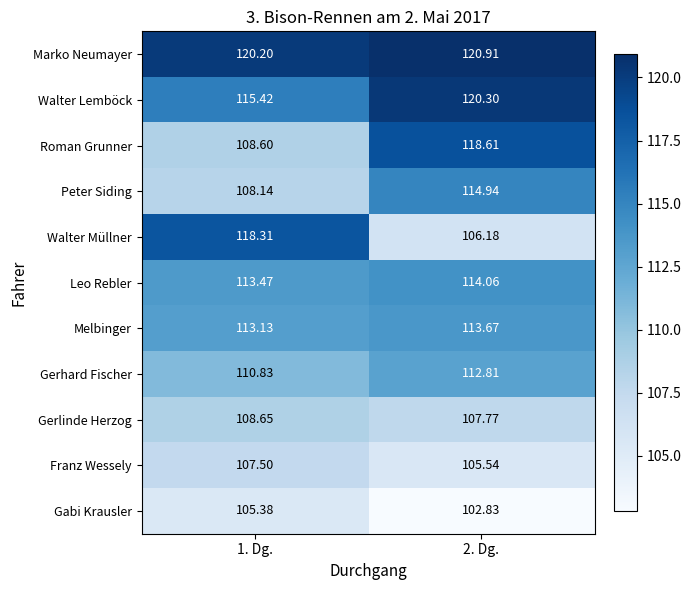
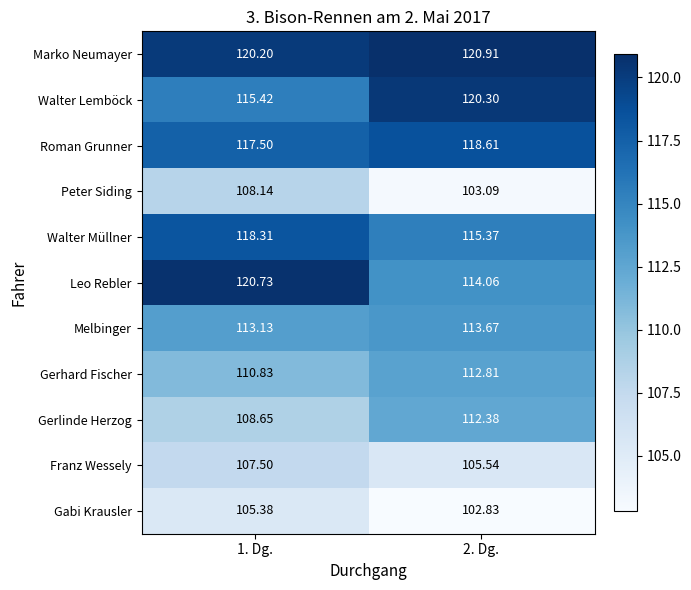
  {
    "Marko Neumayer": {
      "1. Dg.": 120.20,
      "2. Dg.": 120.91
    },
    "Walter Lemböck": {
      "1. Dg.": 115.42,
      "2. Dg.": 120.30
    },
    "Roman Grunner": {
-     "1. Dg.": 108.60,
+     "1. Dg.": 117.50,
      "2. Dg.": 118.61
    },
    "Peter Siding": {
      "1. Dg.": 108.14,
-     "2. Dg.": 114.94
+     "2. Dg.": 103.09
    },
    "Walter Müllner": {
      "1. Dg.": 118.31,
-     "2. Dg.": 106.18
+     "2. Dg.": 115.37
    },
    "Leo Rebler": {
-     "1. Dg.": 113.47,
+     "1. Dg.": 120.73,
      "2. Dg.": 114.06
    },
    "Melbinger": {
      "1. Dg.": 113.13,
      "2. Dg.": 113.67
    },
    "Gerhard Fischer": {
      "1. Dg.": 110.83,
      "2. Dg.": 112.81
    },
    "Gerlinde Herzog": {
      "1. Dg.": 108.65,
-     "2. Dg.": 107.77
+     "2. Dg.": 112.38
    },
    "Franz Wessely": {
      "1. Dg.": 107.50,
      "2. Dg.": 105.54
    },
    "Gabi Krausler": {
      "1. Dg.": 105.38,
      "2. Dg.": 102.83
    }
  }
